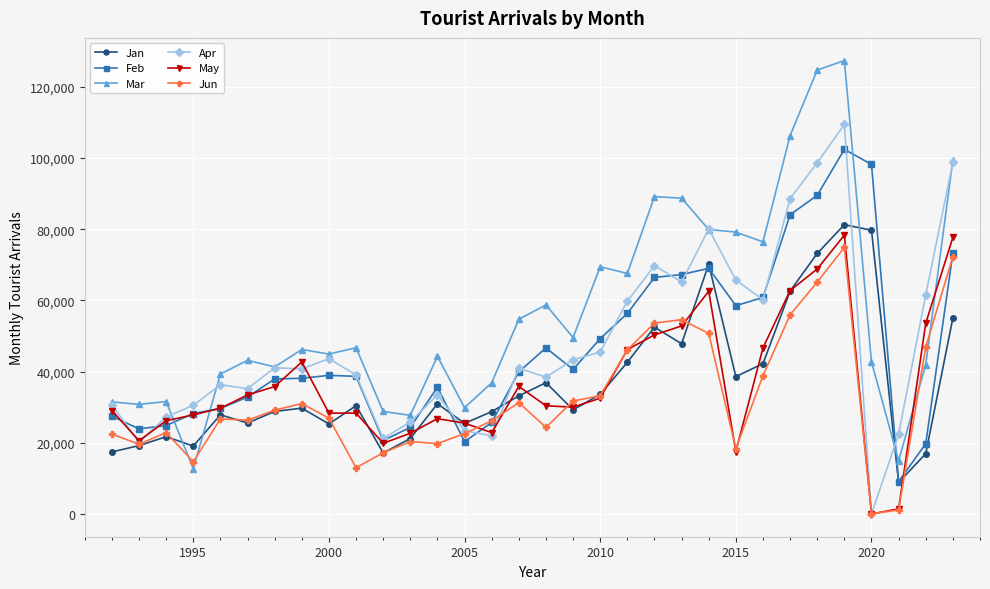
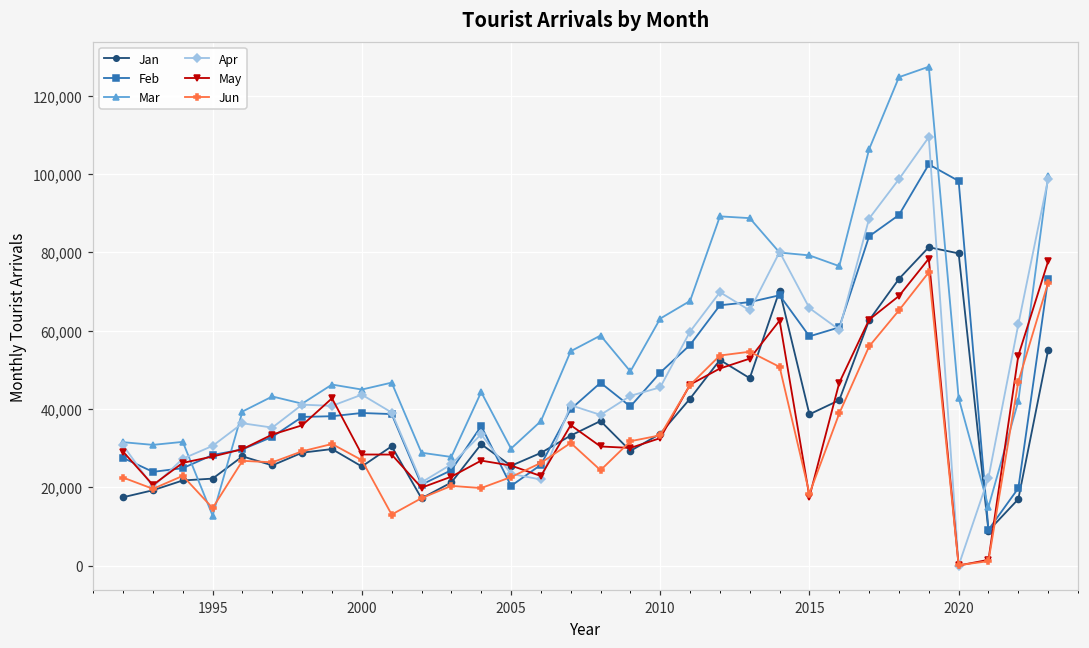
  {
    "Jan": {
-     "1995": "19,000",
+     "1995": "22,000",
      "2000": "25,000",
      "2015": "39,000",
      "2020": "80,000"
    },
    "Feb": {
      "2000": "39,000",
      "2005": "20,000",
      "2010": "49,000",
      "2015": "59,000",
      "2020": "98,000"
    },
    "Mar": {
      "1995": "13,000",
      "2000": "45,000",
      "2005": "30,000",
-     "2010": "69,000",
+     "2010": "63,000",
      "2015": "79,000",
      "2020": "43,000"
    },
    "Apr": {
      "1995": "31,000",
      "2000": "44,000",
      "2005": "23,000",
      "2010": "46,000",
      "2015": "66,000"
    },
    "May": {
      "2000": "28,000",
      "2010": "33,000",
      "2015": "18,000"
    },
    "Jun": {
      "1995": "15,000",
      "2000": "27,000",
      "2005": "23,000",
      "2015": "18,000"
    }
  }
